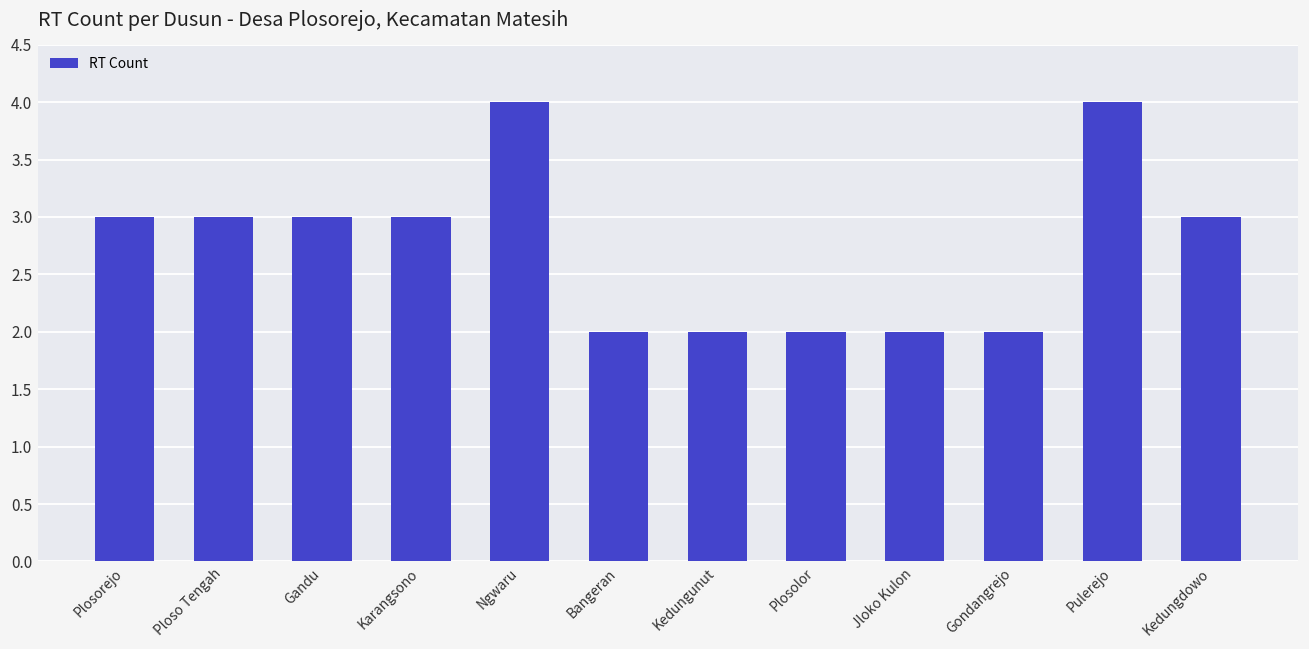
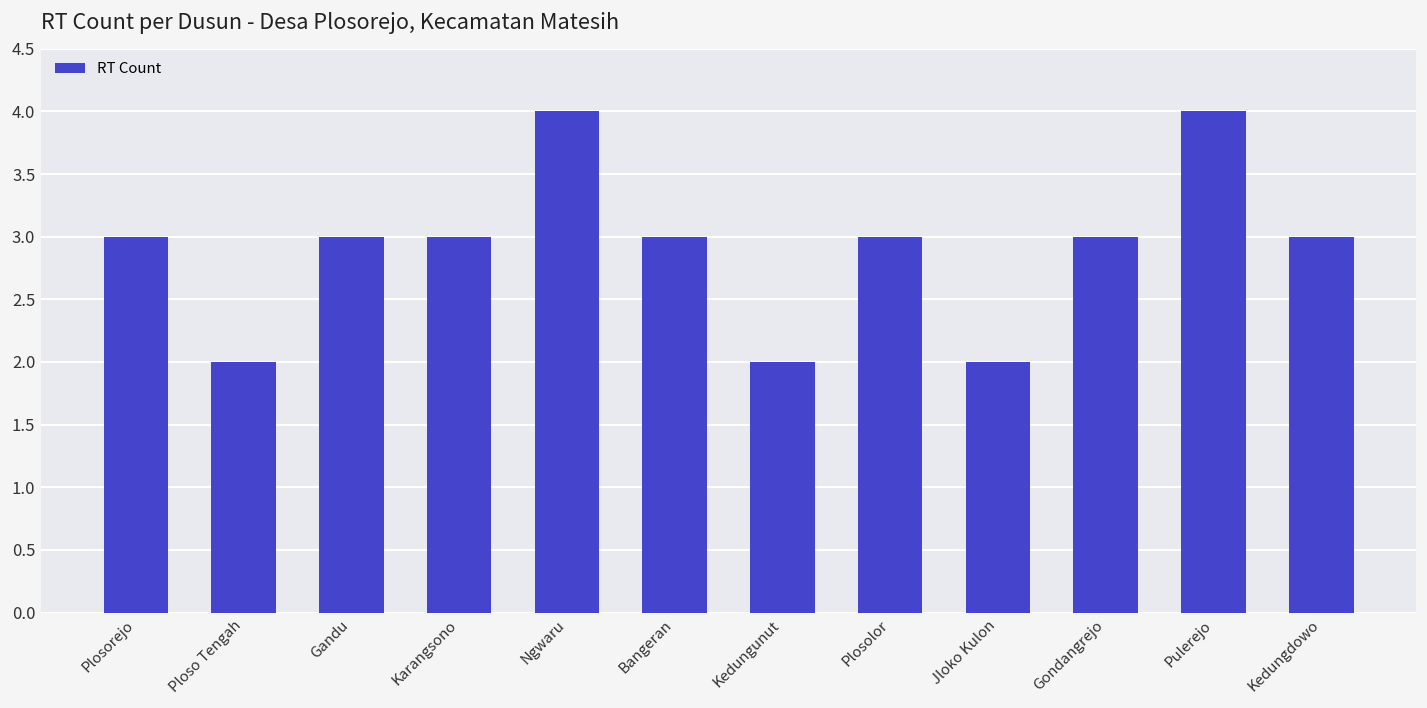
  {
    "Plosorejo": 3,
-   "Ploso Tengah": 3,
+   "Ploso Tengah": 2,
    "Gandu": 3,
    "Karangsono": 3,
    "Ngwaru": 4,
-   "Bangeran": 2,
+   "Bangeran": 3,
    "Kedungunut": 2,
-   "Plosolor": 2,
+   "Plosolor": 3,
    "Jloko Kulon": 2,
-   "Gondangrejo": 2,
+   "Gondangrejo": 3,
    "Pulerejo": 4,
    "Kedungdowo": 3
  }
